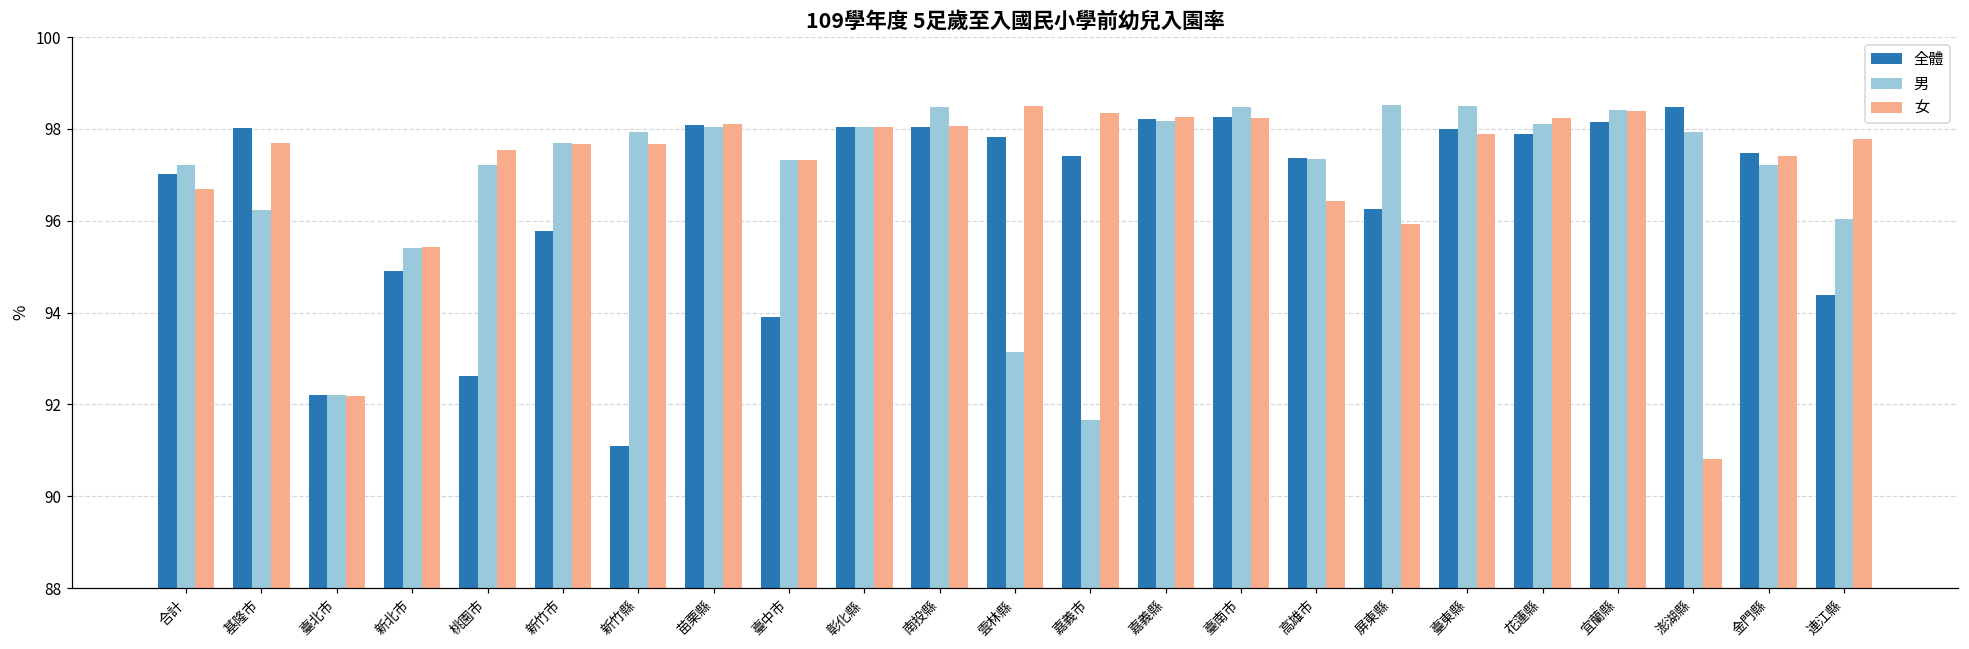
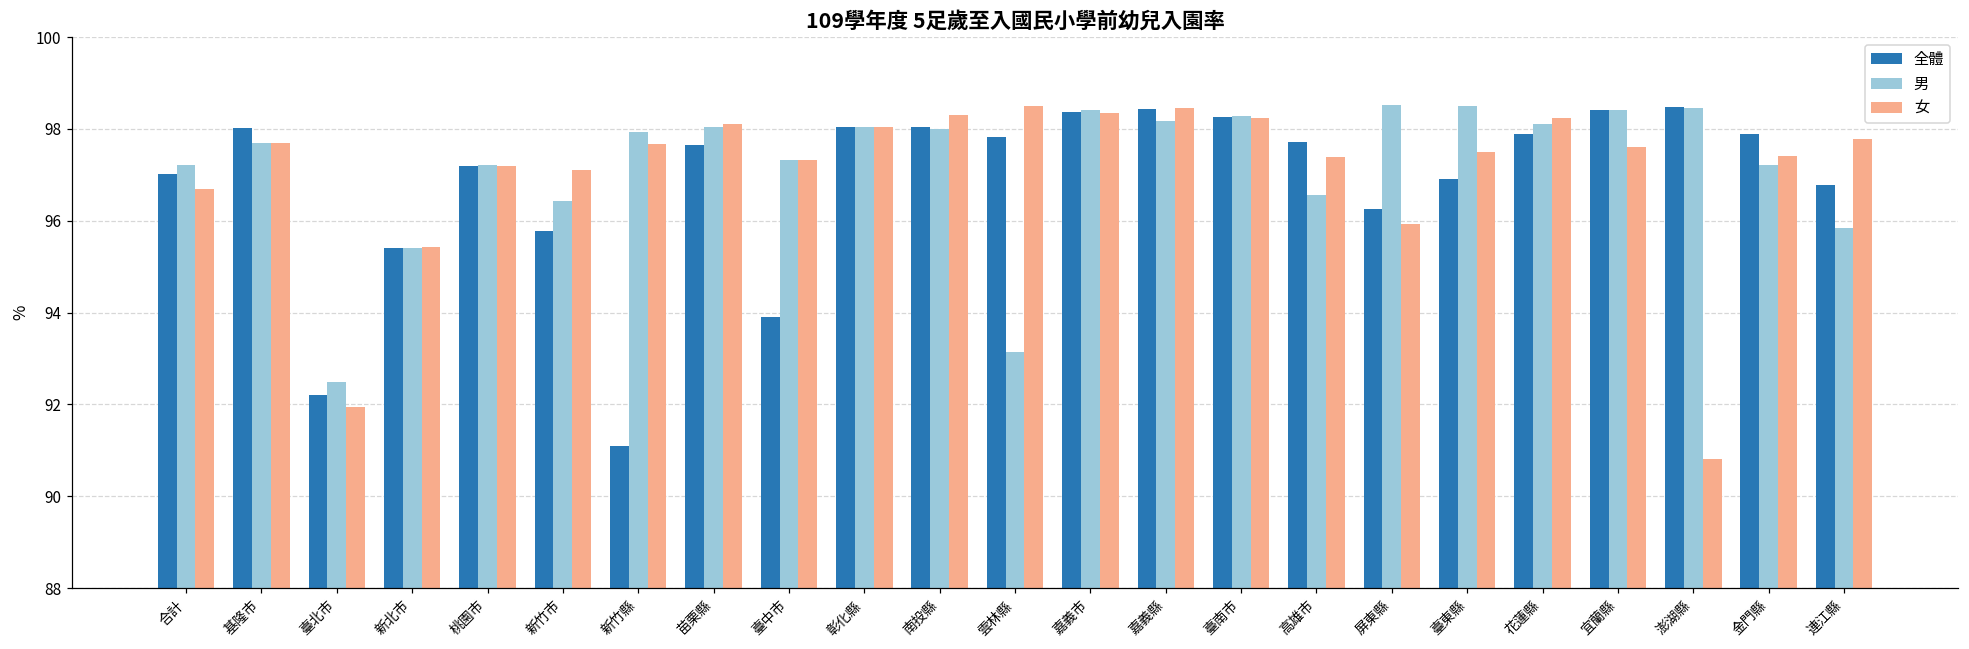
  {
    "全體": {
      "合計": 97.0,
      "基隆市": 98.0,
      "臺北市": 92.2,
-     "新北市": 94.9,
-     "桃園市": 92.6,
+     "新北市": 95.4,
+     "桃園市": 97.2,
      "新竹市": 95.8,
      "新竹縣": 91.1,
-     "苗栗縣": 98.1,
+     "苗栗縣": 97.6,
      "臺中市": 93.9,
      "彰化縣": 98.0,
      "南投縣": 98.0,
      "雲林縣": 97.8,
-     "嘉義市": 97.4,
-     "嘉義縣": 98.2,
+     "嘉義市": 98.4,
+     "嘉義縣": 98.4,
      "臺南市": 98.3,
-     "高雄市": 97.4,
+     "高雄市": 97.7,
      "屏東縣": 96.3,
-     "臺東縣": 98.0,
+     "臺東縣": 96.9,
      "花蓮縣": 97.9,
-     "宜蘭縣": 98.1,
+     "宜蘭縣": 98.4,
      "澎湖縣": 98.5,
-     "金門縣": 97.5,
-     "連江縣": 94.4
+     "金門縣": 97.9,
+     "連江縣": 96.8
    },
    "男": {
      "合計": 97.2,
-     "基隆市": 96.2,
-     "臺北市": 92.2,
+     "基隆市": 97.7,
+     "臺北市": 92.5,
      "新北市": 95.4,
      "桃園市": 97.2,
-     "新竹市": 97.7,
+     "新竹市": 96.4,
      "新竹縣": 97.9,
      "苗栗縣": 98.0,
      "臺中市": 97.3,
      "彰化縣": 98.0,
-     "南投縣": 98.5,
+     "南投縣": 98.0,
      "雲林縣": 93.1,
-     "嘉義市": 91.7,
+     "嘉義市": 98.4,
      "嘉義縣": 98.2,
-     "臺南市": 98.5,
-     "高雄市": 97.3,
+     "臺南市": 98.3,
+     "高雄市": 96.6,
      "屏東縣": 98.5,
      "臺東縣": 98.5,
      "花蓮縣": 98.1,
      "宜蘭縣": 98.4,
-     "澎湖縣": 97.9,
+     "澎湖縣": 98.5,
      "金門縣": 97.2,
-     "連江縣": 96.0
+     "連江縣": 95.8
    },
    "女": {
      "合計": 96.7,
      "基隆市": 97.7,
-     "臺北市": 92.2,
+     "臺北市": 92.0,
      "新北市": 95.4,
-     "桃園市": 97.5,
-     "新竹市": 97.7,
+     "桃園市": 97.2,
+     "新竹市": 97.1,
      "新竹縣": 97.7,
      "苗栗縣": 98.1,
      "臺中市": 97.3,
      "彰化縣": 98.0,
-     "南投縣": 98.1,
+     "南投縣": 98.3,
      "雲林縣": 98.5,
      "嘉義市": 98.3,
-     "嘉義縣": 98.3,
+     "嘉義縣": 98.5,
      "臺南市": 98.2,
-     "高雄市": 96.4,
+     "高雄市": 97.4,
      "屏東縣": 95.9,
-     "臺東縣": 97.9,
+     "臺東縣": 97.5,
      "花蓮縣": 98.2,
-     "宜蘭縣": 98.4,
+     "宜蘭縣": 97.6,
      "澎湖縣": 90.8,
      "金門縣": 97.4,
      "連江縣": 97.8
    }
  }
